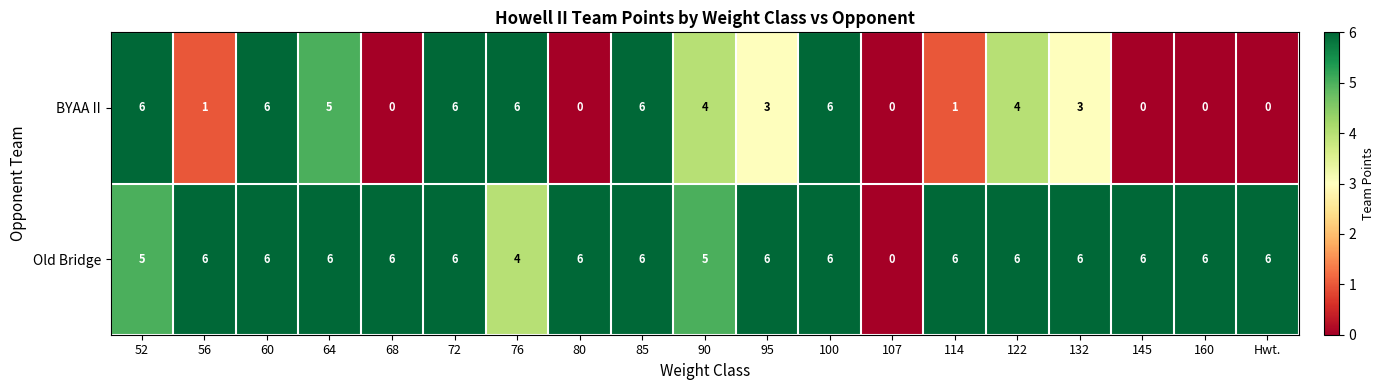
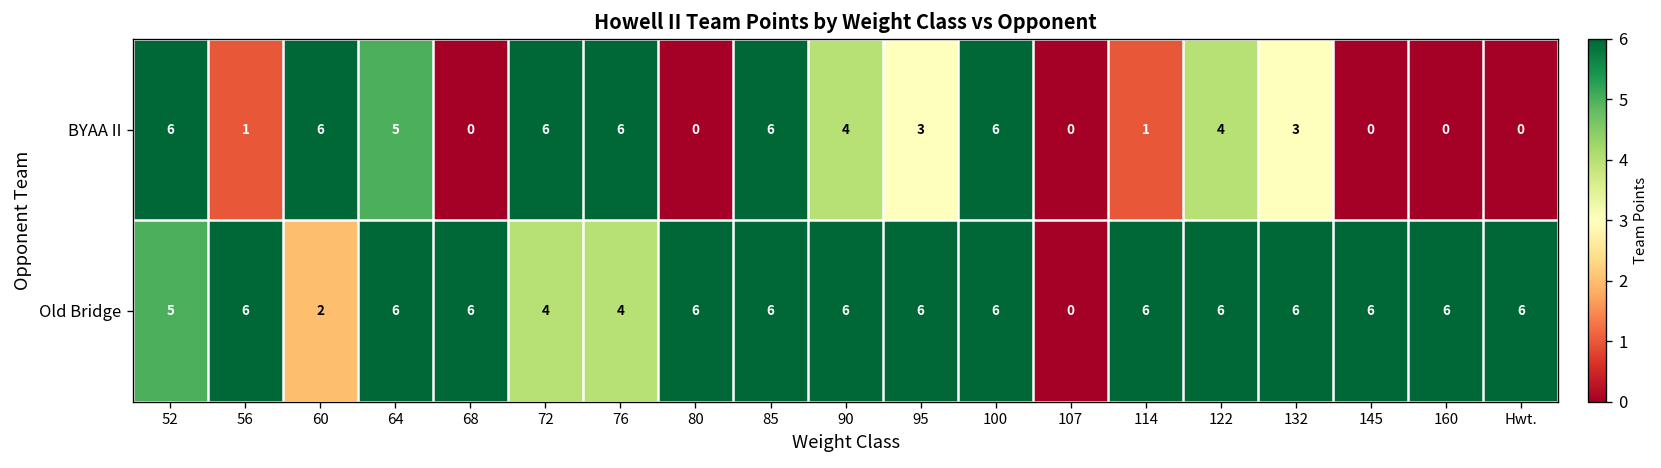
  {
    "BYAA II": {
      "52": 6,
      "56": 1,
      "60": 6,
      "64": 5,
      "68": 0,
      "72": 6,
      "76": 6,
      "80": 0,
      "85": 6,
      "90": 4,
      "95": 3,
      "100": 6,
      "107": 0,
      "114": 1,
      "122": 4,
      "132": 3,
      "145": 0,
      "160": 0,
      "Hwt.": 0
    },
    "Old Bridge": {
      "52": 5,
      "56": 6,
-     "60": 6,
+     "60": 2,
      "64": 6,
      "68": 6,
-     "72": 6,
+     "72": 4,
      "76": 4,
      "80": 6,
      "85": 6,
-     "90": 5,
+     "90": 6,
      "95": 6,
      "100": 6,
      "107": 0,
      "114": 6,
      "122": 6,
      "132": 6,
      "145": 6,
      "160": 6,
      "Hwt.": 6
    }
  }
